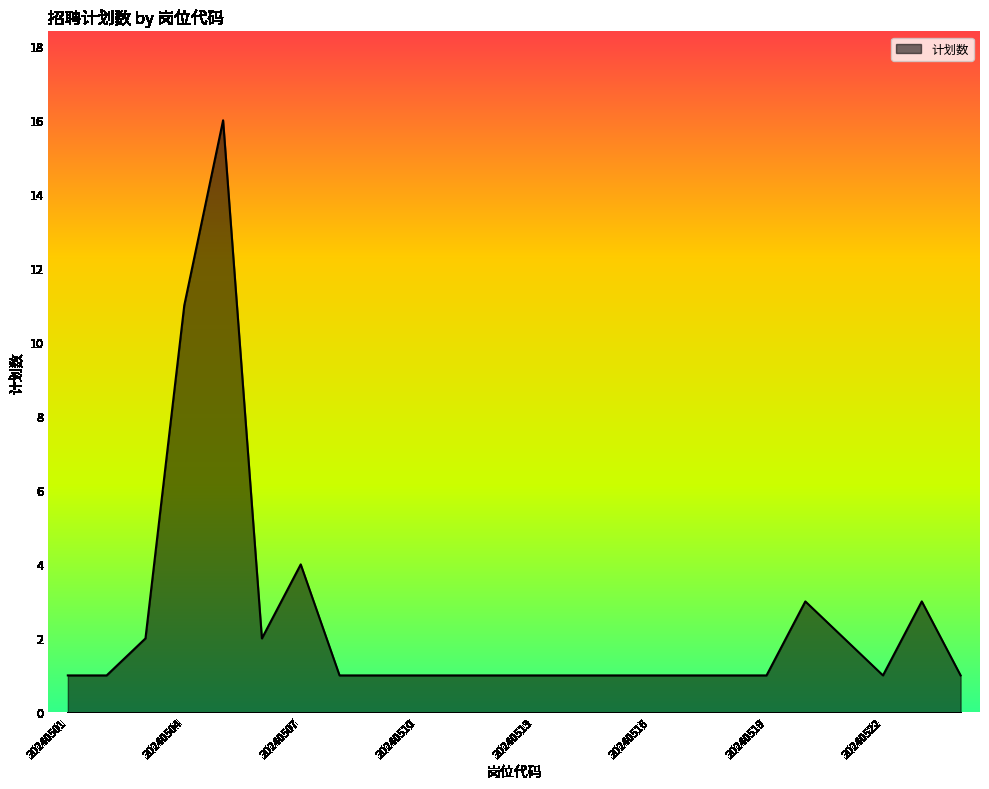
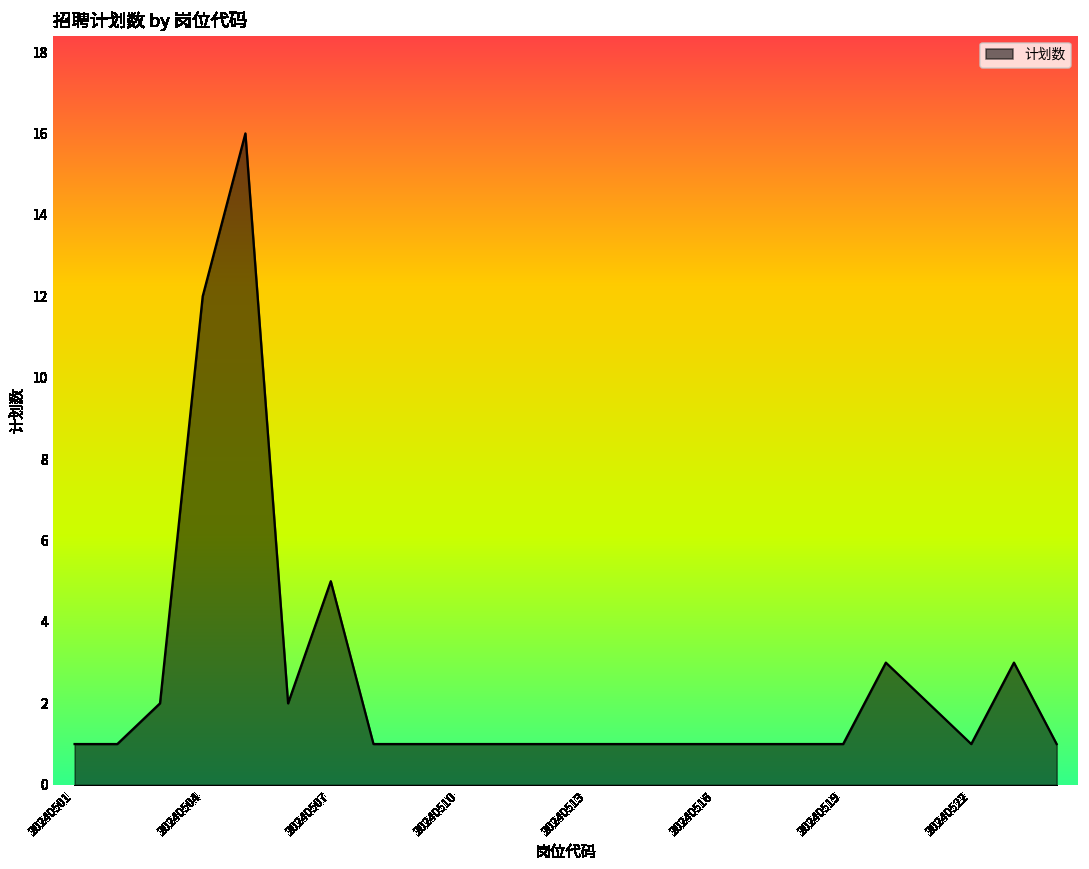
  {
    "20240501": 1,
-   "20240504": 11,
-   "20240507": 4,
+   "20240504": 12,
+   "20240507": 5,
    "20240510": 1,
    "20240513": 1,
    "20240516": 1,
    "20240519": 1,
    "20240522": 1
  }
